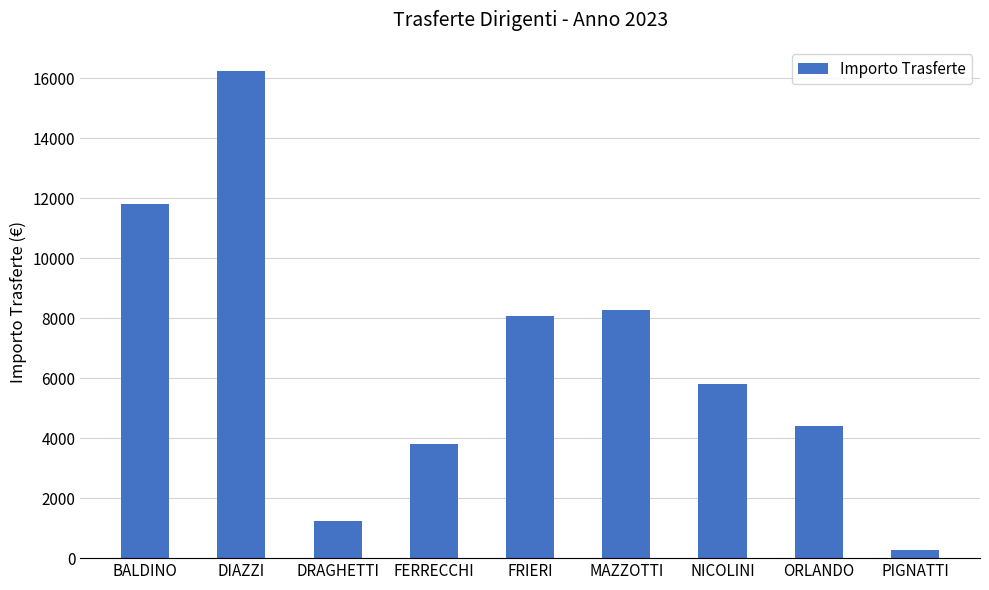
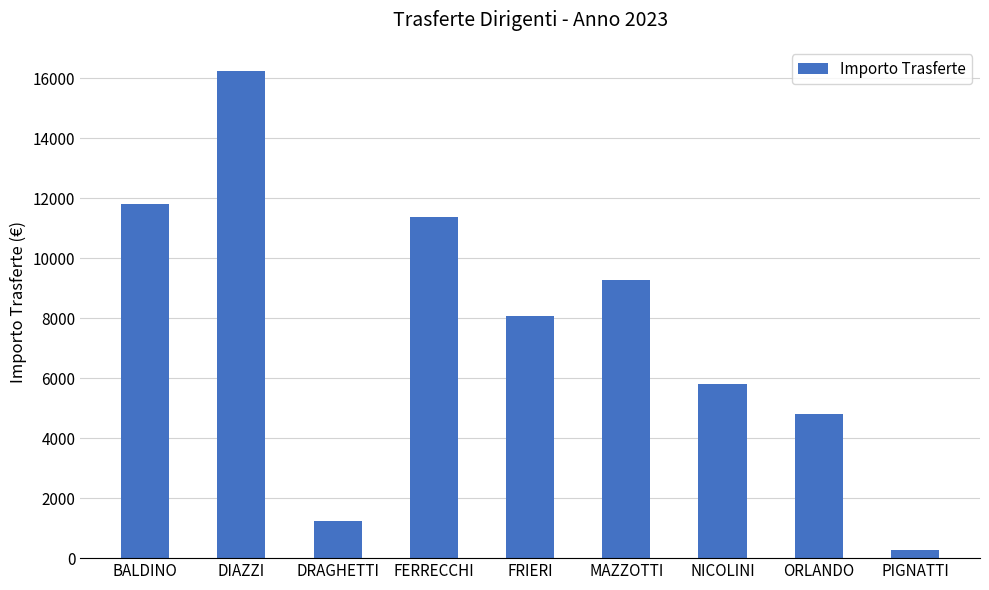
  {
    "BALDINO": 11800,
    "DIAZZI": 16200,
    "DRAGHETTI": 1200,
-   "FERRECCHI": 3800,
+   "FERRECCHI": 11400,
    "FRIERI": 8100,
-   "MAZZOTTI": 8300,
+   "MAZZOTTI": 9300,
    "NICOLINI": 5800,
-   "ORLANDO": 4400,
+   "ORLANDO": 4800,
    "PIGNATTI": 300
  }
